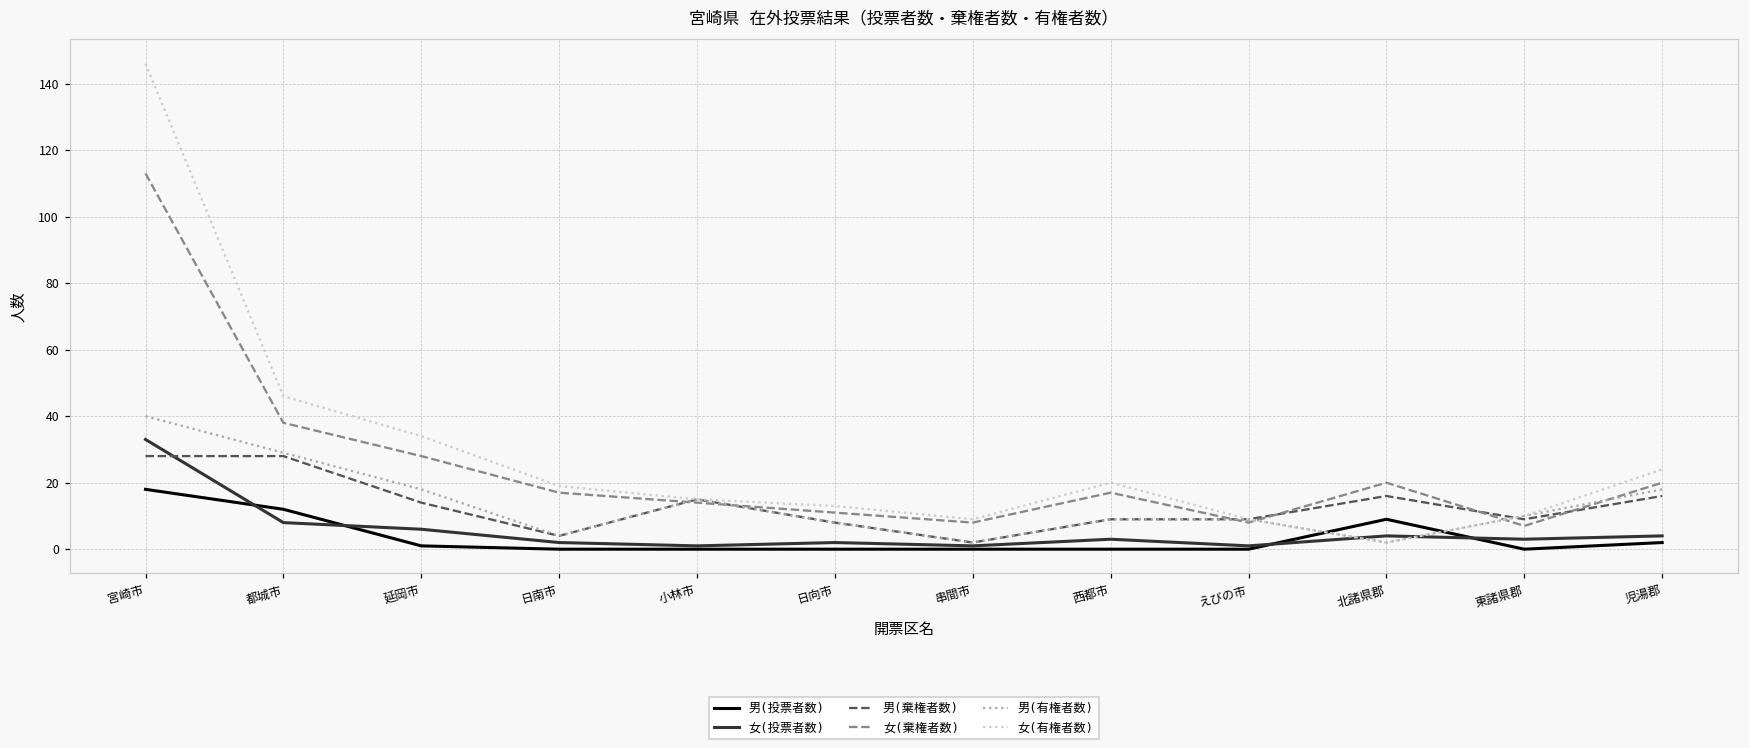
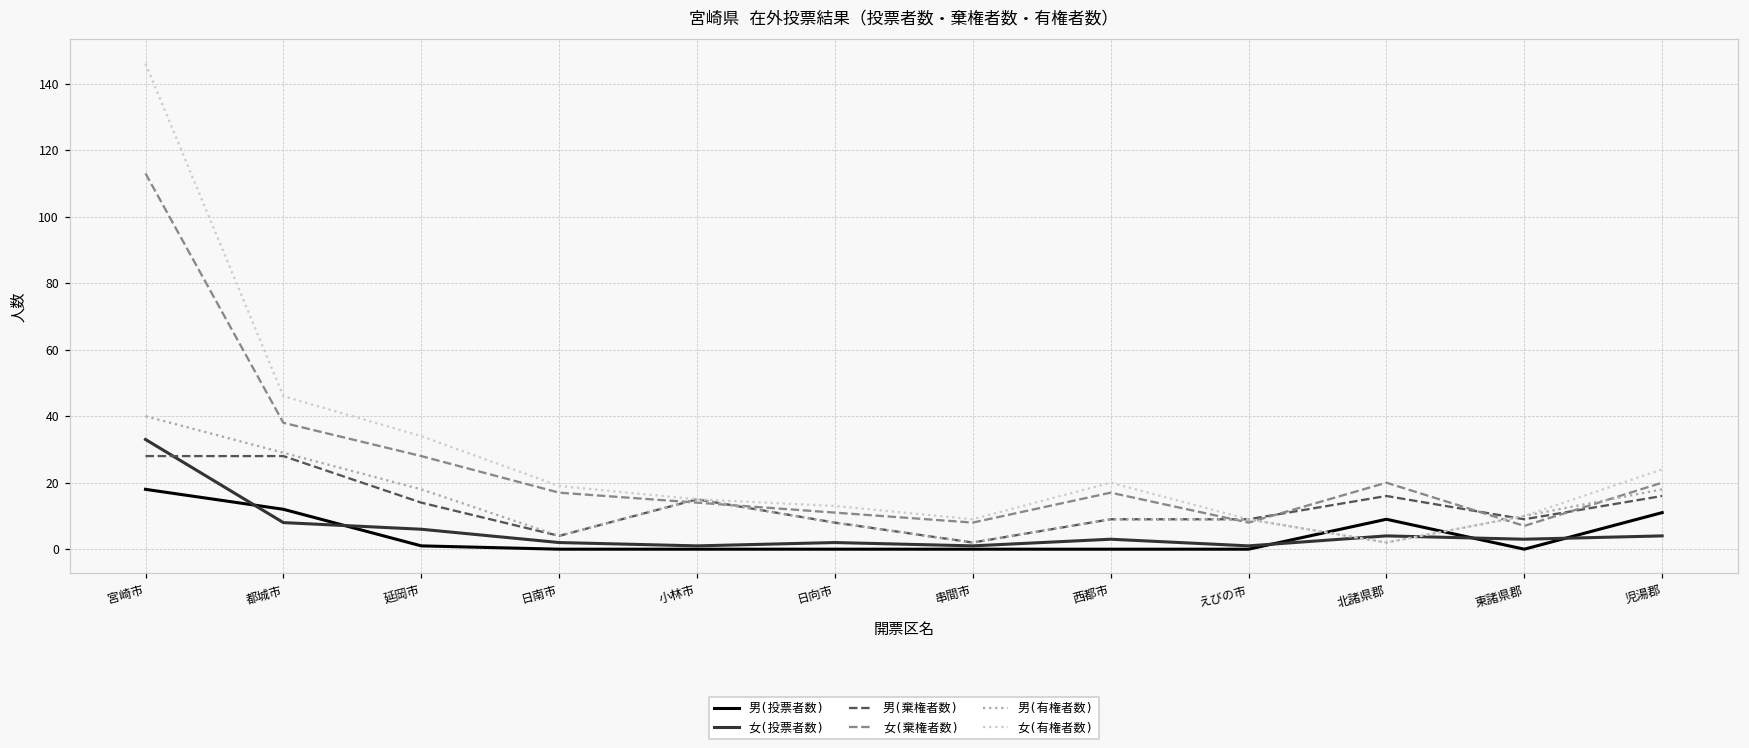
  {
    "男(投票者数)": {
      "宮崎市": 18,
      "都城市": 12,
      "延岡市": 1,
      "日南市": 0,
      "小林市": 0,
      "日向市": 0,
      "串間市": 0,
      "西都市": 0,
      "えびの市": 0,
      "北諸県郡": 9,
      "東諸県郡": 0,
-     "児湯郡": 2
+     "児湯郡": 11
    }
  }
